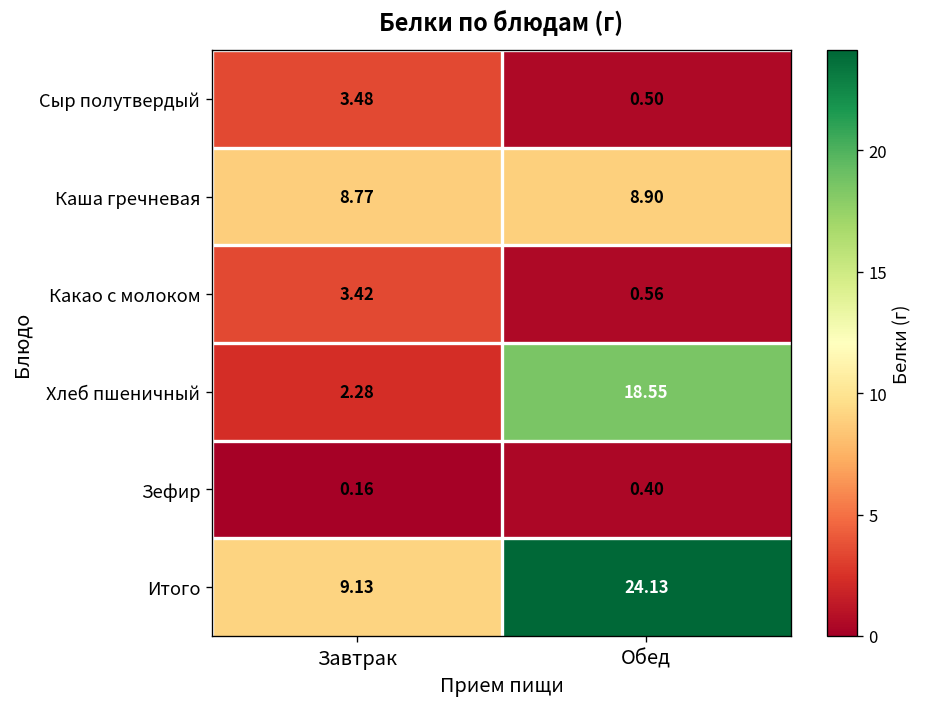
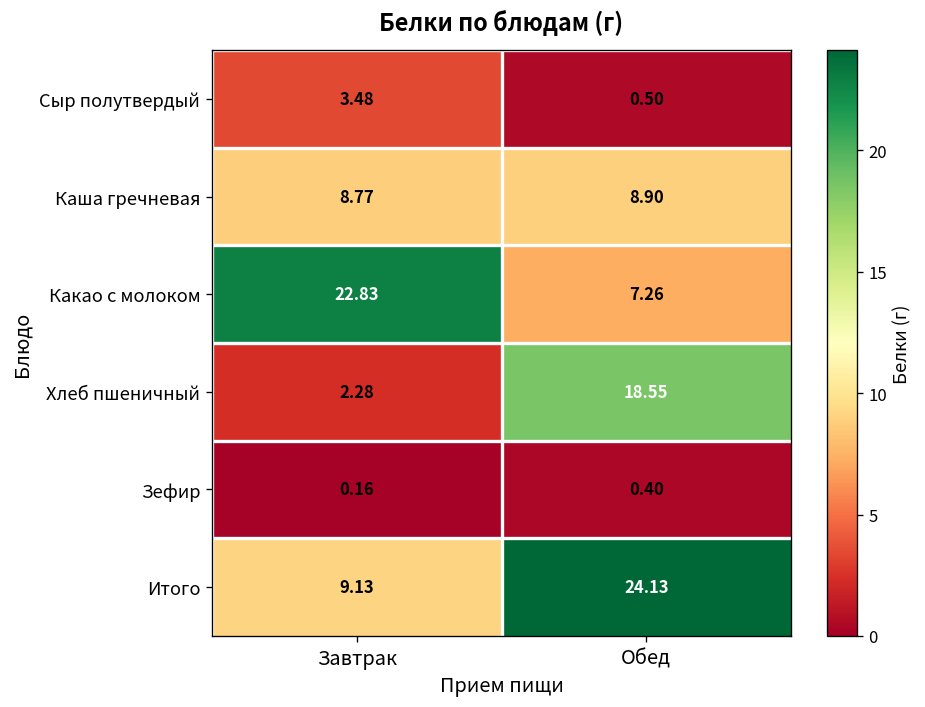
  {
    "Сыр полутвердый": {
      "Завтрак": 3.48,
      "Обед": 0.50
    },
    "Каша гречневая": {
      "Завтрак": 8.77,
      "Обед": 8.90
    },
    "Какао с молоком": {
-     "Завтрак": 3.42,
-     "Обед": 0.56
+     "Завтрак": 22.83,
+     "Обед": 7.26
    },
    "Хлеб пшеничный": {
      "Завтрак": 2.28,
      "Обед": 18.55
    },
    "Зефир": {
      "Завтрак": 0.16,
      "Обед": 0.40
    },
    "Итого": {
      "Завтрак": 9.13,
      "Обед": 24.13
    }
  }
